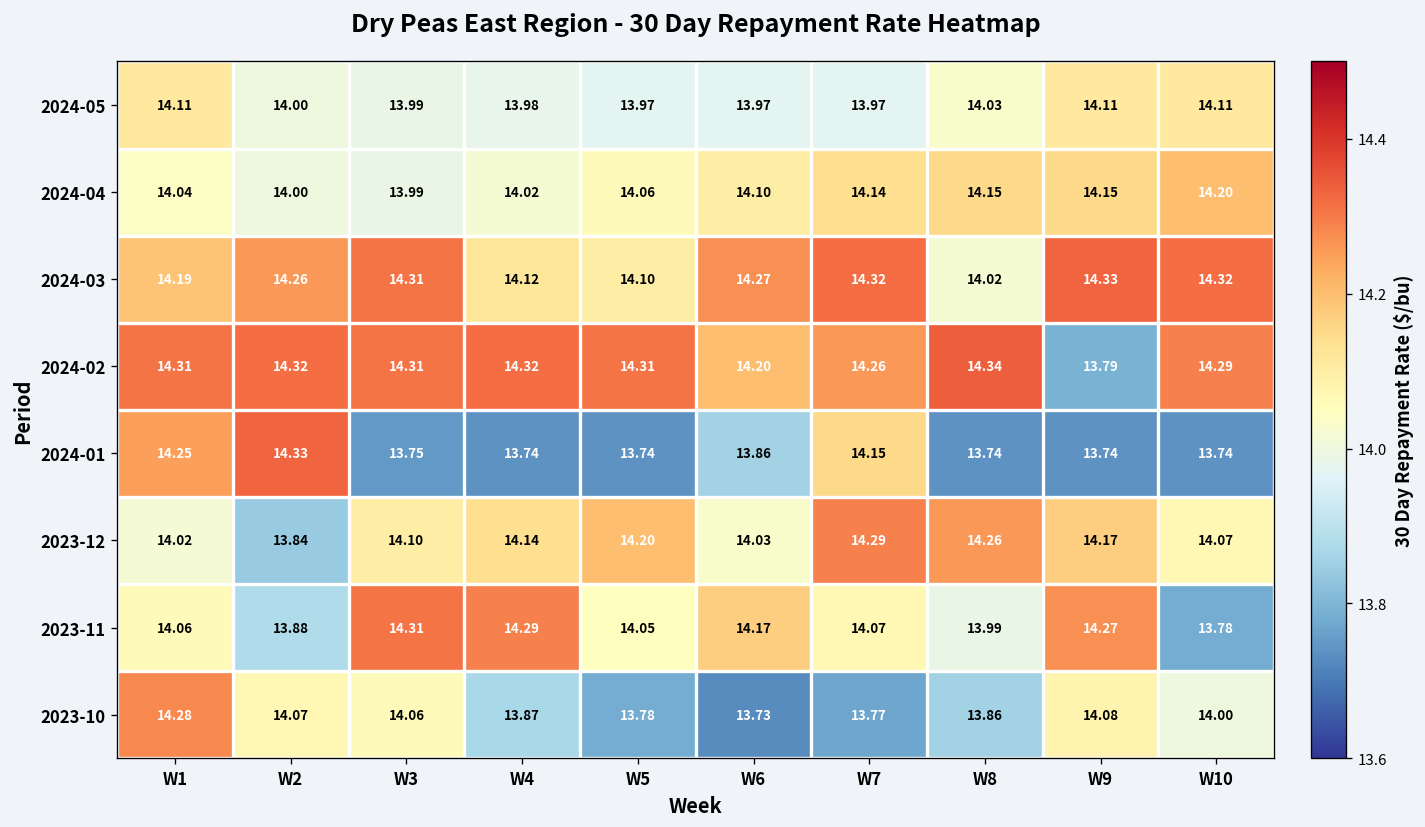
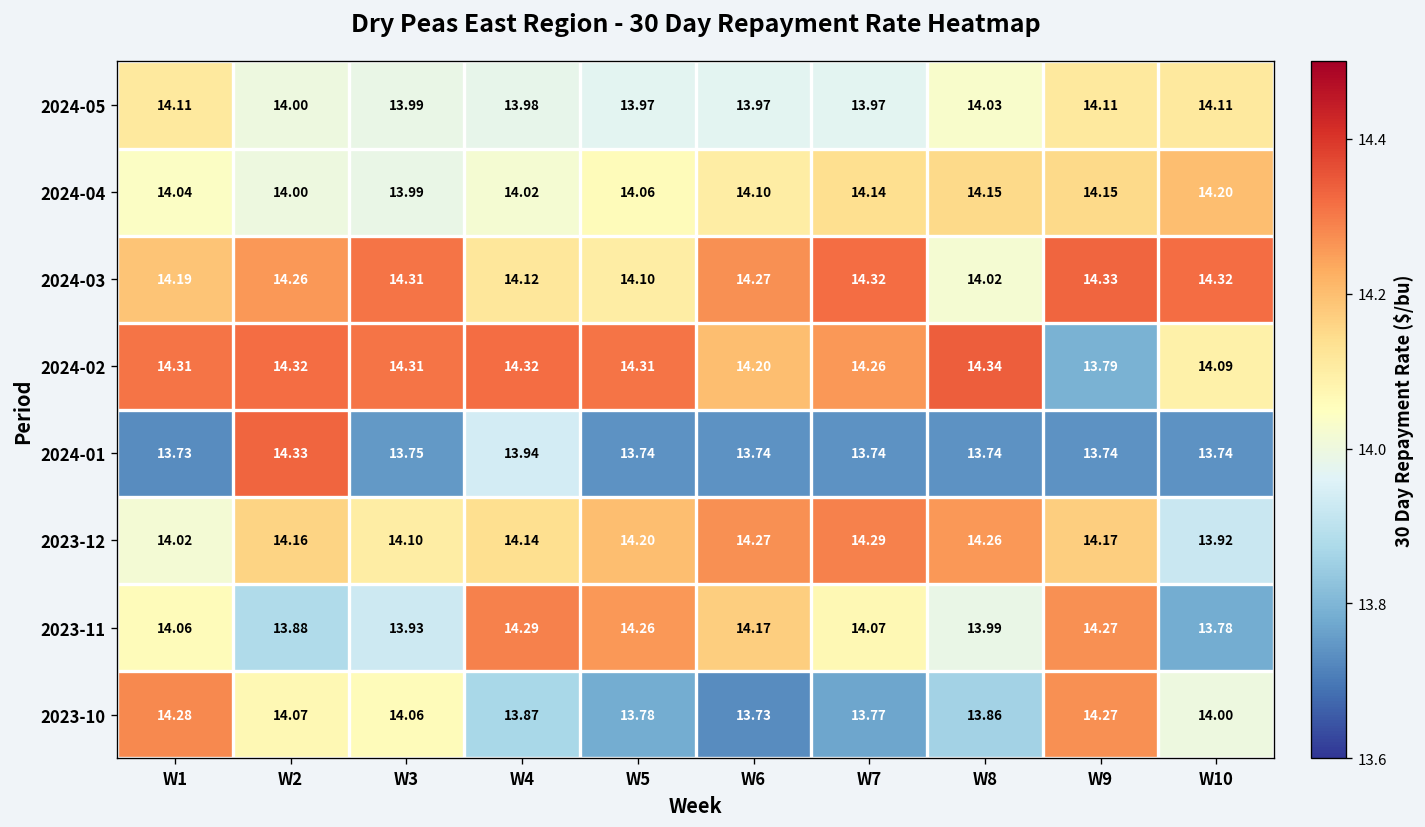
  {
    "2024-05": {
      "W1": 14.11,
      "W2": 14.00,
      "W3": 13.99,
      "W4": 13.98,
      "W5": 13.97,
      "W6": 13.97,
      "W7": 13.97,
      "W8": 14.03,
      "W9": 14.11,
      "W10": 14.11
    },
    "2024-04": {
      "W1": 14.04,
      "W2": 14.00,
      "W3": 13.99,
      "W4": 14.02,
      "W5": 14.06,
      "W6": 14.10,
      "W7": 14.14,
      "W8": 14.15,
      "W9": 14.15,
      "W10": 14.20
    },
    "2024-03": {
      "W1": 14.19,
      "W2": 14.26,
      "W3": 14.31,
      "W4": 14.12,
      "W5": 14.10,
      "W6": 14.27,
      "W7": 14.32,
      "W8": 14.02,
      "W9": 14.33,
      "W10": 14.32
    },
    "2024-02": {
      "W1": 14.31,
      "W2": 14.32,
      "W3": 14.31,
      "W4": 14.32,
      "W5": 14.31,
      "W6": 14.20,
      "W7": 14.26,
      "W8": 14.34,
      "W9": 13.79,
-     "W10": 14.29
+     "W10": 14.09
    },
    "2024-01": {
-     "W1": 14.25,
+     "W1": 13.73,
      "W2": 14.33,
      "W3": 13.75,
-     "W4": 13.74,
+     "W4": 13.94,
      "W5": 13.74,
-     "W6": 13.86,
-     "W7": 14.15,
+     "W6": 13.74,
+     "W7": 13.74,
      "W8": 13.74,
      "W9": 13.74,
      "W10": 13.74
    },
    "2023-12": {
      "W1": 14.02,
-     "W2": 13.84,
+     "W2": 14.16,
      "W3": 14.10,
      "W4": 14.14,
      "W5": 14.20,
-     "W6": 14.03,
+     "W6": 14.27,
      "W7": 14.29,
      "W8": 14.26,
      "W9": 14.17,
-     "W10": 14.07
+     "W10": 13.92
    },
    "2023-11": {
      "W1": 14.06,
      "W2": 13.88,
-     "W3": 14.31,
+     "W3": 13.93,
      "W4": 14.29,
-     "W5": 14.05,
+     "W5": 14.26,
      "W6": 14.17,
      "W7": 14.07,
      "W8": 13.99,
      "W9": 14.27,
      "W10": 13.78
    },
    "2023-10": {
      "W1": 14.28,
      "W2": 14.07,
      "W3": 14.06,
      "W4": 13.87,
      "W5": 13.78,
      "W6": 13.73,
      "W7": 13.77,
      "W8": 13.86,
-     "W9": 14.08,
+     "W9": 14.27,
      "W10": 14.00
    }
  }
